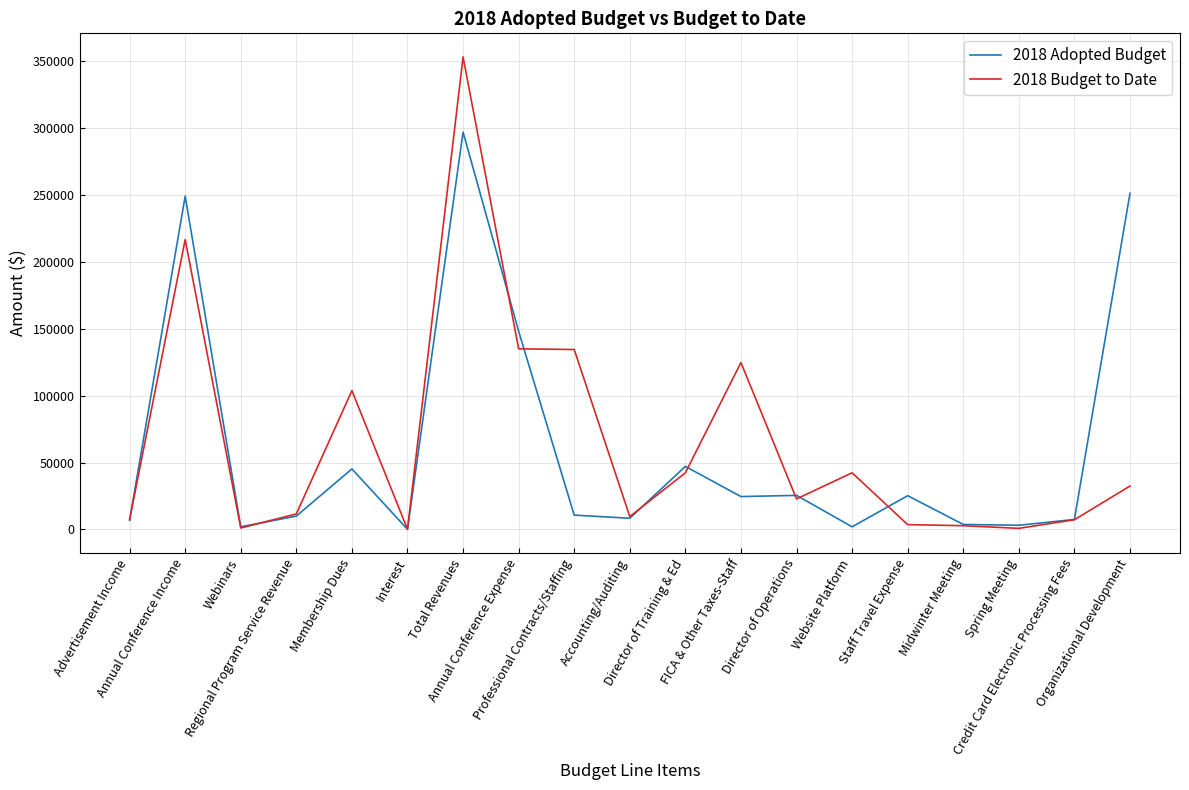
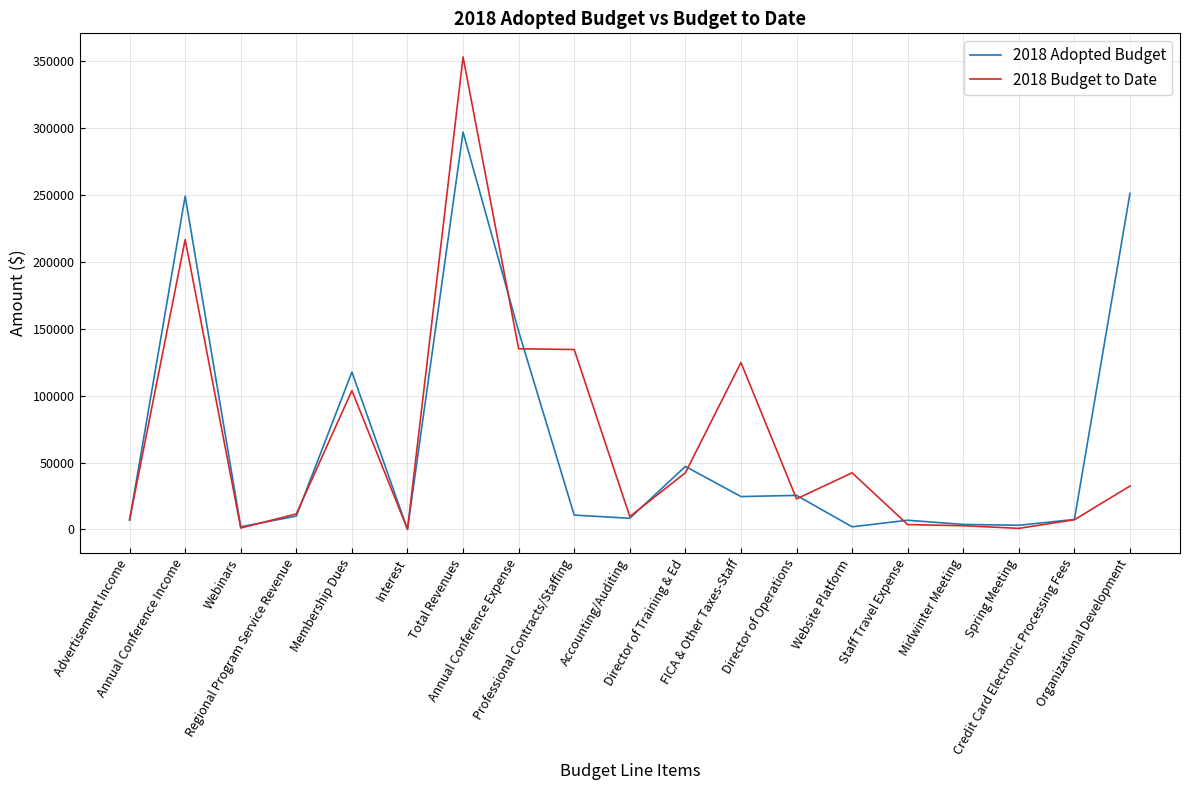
  {
    "2018 Adopted Budget": {
      "Annual Conference Income": 249000,
-     "Membership Dues": 45000,
+     "Membership Dues": 118000,
      "Total Revenues": 297000,
      "Annual Conference Expense": 148000,
      "Professional Contracts/Staffing": 11000,
      "Director of Training & Ed": 47000,
      "FICA & Other Taxes-Staff": 25000,
      "Director of Operations": 26000,
      "Website Platform": 2000,
-     "Staff Travel Expense": 25000,
+     "Staff Travel Expense": 7000,
      "Spring Meeting": 3000,
      "Organizational Development": 251000
    },
    "2018 Budget to Date": {
      "Annual Conference Income": 217000,
      "Membership Dues": 104000,
      "Total Revenues": 353000,
      "Annual Conference Expense": 135000,
      "Professional Contracts/Staffing": 135000,
      "Director of Training & Ed": 42000,
      "FICA & Other Taxes-Staff": 125000,
      "Director of Operations": 23000,
      "Website Platform": 42000,
      "Staff Travel Expense": 4000,
      "Spring Meeting": 1000,
      "Organizational Development": 32000
    }
  }
